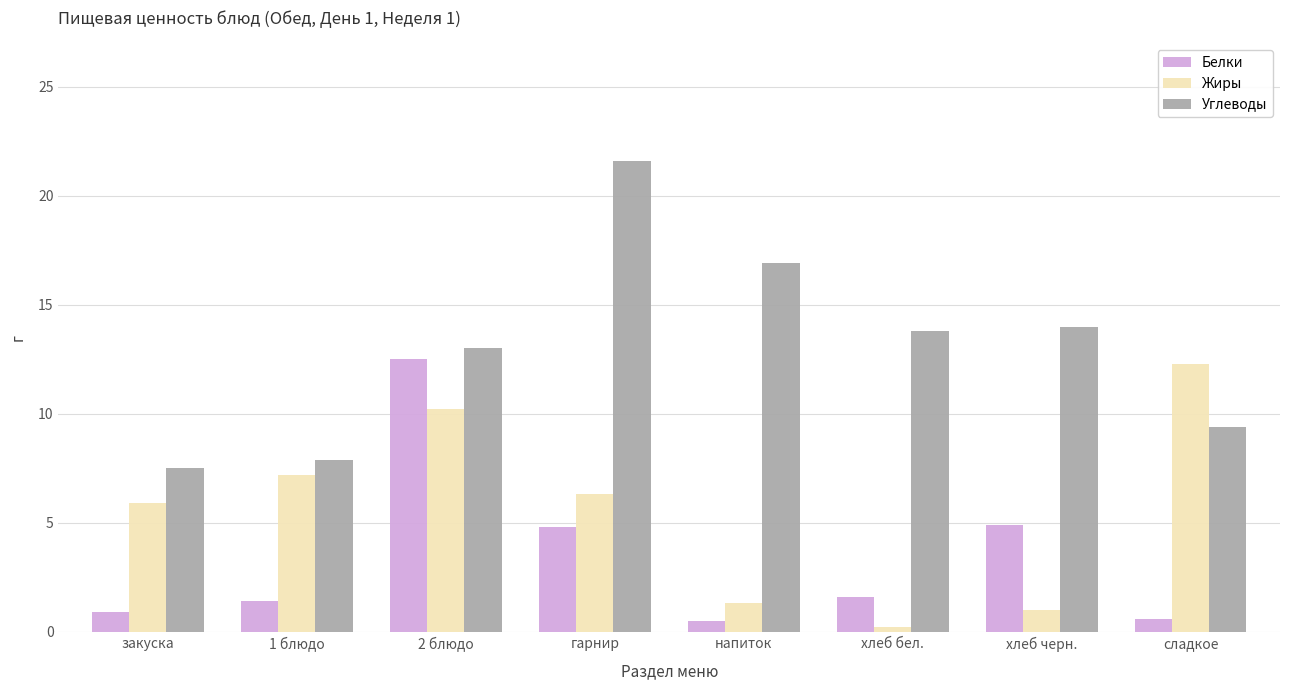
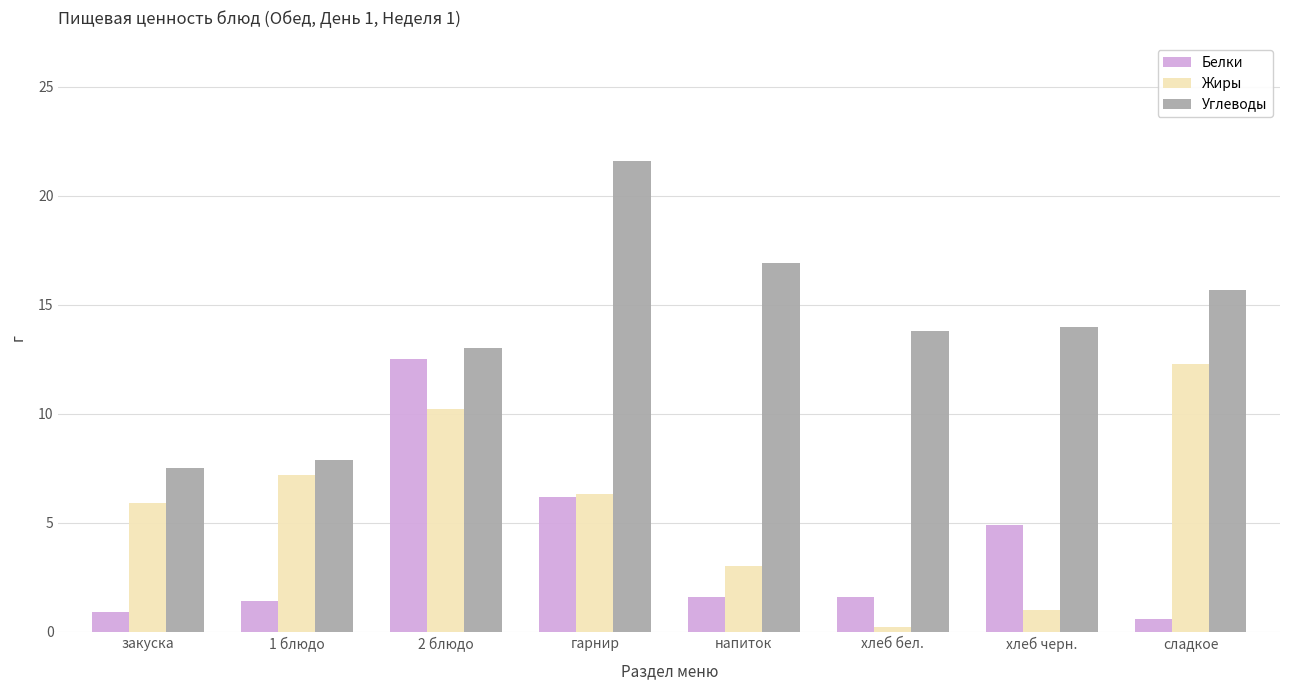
  {
    "Белки": {
      "закуска": 0.9,
      "1 блюдо": 1.4,
      "2 блюдо": 12.5,
-     "гарнир": 4.8,
-     "напиток": 0.5,
+     "гарнир": 6.2,
+     "напиток": 1.6,
      "хлеб бел.": 1.6,
      "хлеб черн.": 4.9,
      "сладкое": 0.6
    },
    "Жиры": {
      "закуска": 5.9,
      "1 блюдо": 7.2,
      "2 блюдо": 10.2,
      "гарнир": 6.3,
-     "напиток": 1.3,
+     "напиток": 3.0,
      "хлеб бел.": 0.2,
      "хлеб черн.": 1.0,
      "сладкое": 12.3
    },
    "Углеводы": {
      "закуска": 7.5,
      "1 блюдо": 7.9,
      "2 блюдо": 13.0,
      "гарнир": 21.6,
      "напиток": 16.9,
      "хлеб бел.": 13.8,
      "хлеб черн.": 14.0,
-     "сладкое": 9.4
+     "сладкое": 15.7
    }
  }
